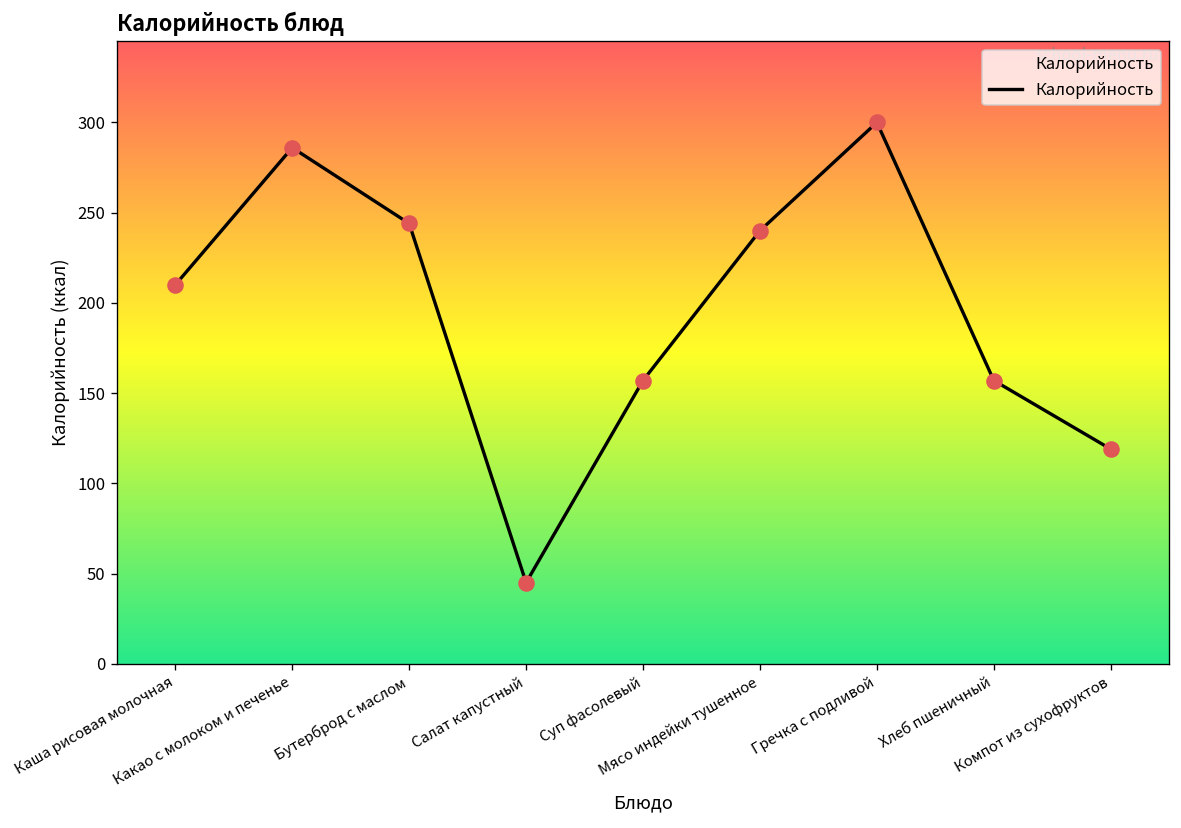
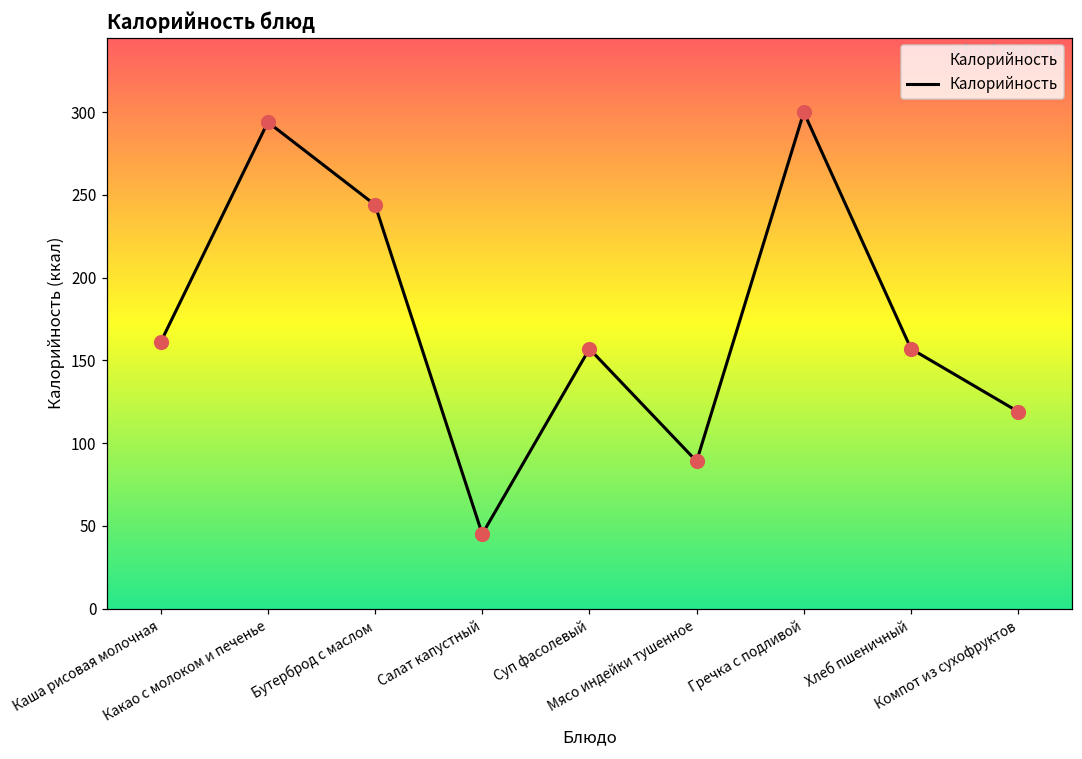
  {
-   "Каша рисовая молочная": 210,
-   "Какао с молоком и печенье": 286,
+   "Каша рисовая молочная": 161,
+   "Какао с молоком и печенье": 294,
    "Бутерброд с маслом": 244,
    "Салат капустный": 45,
    "Суп фасолевый": 157,
-   "Мясо индейки тушенное": 240,
+   "Мясо индейки тушенное": 89,
    "Гречка с подливой": 300,
    "Хлеб пшеничный": 157,
    "Компот из сухофруктов": 119
  }
